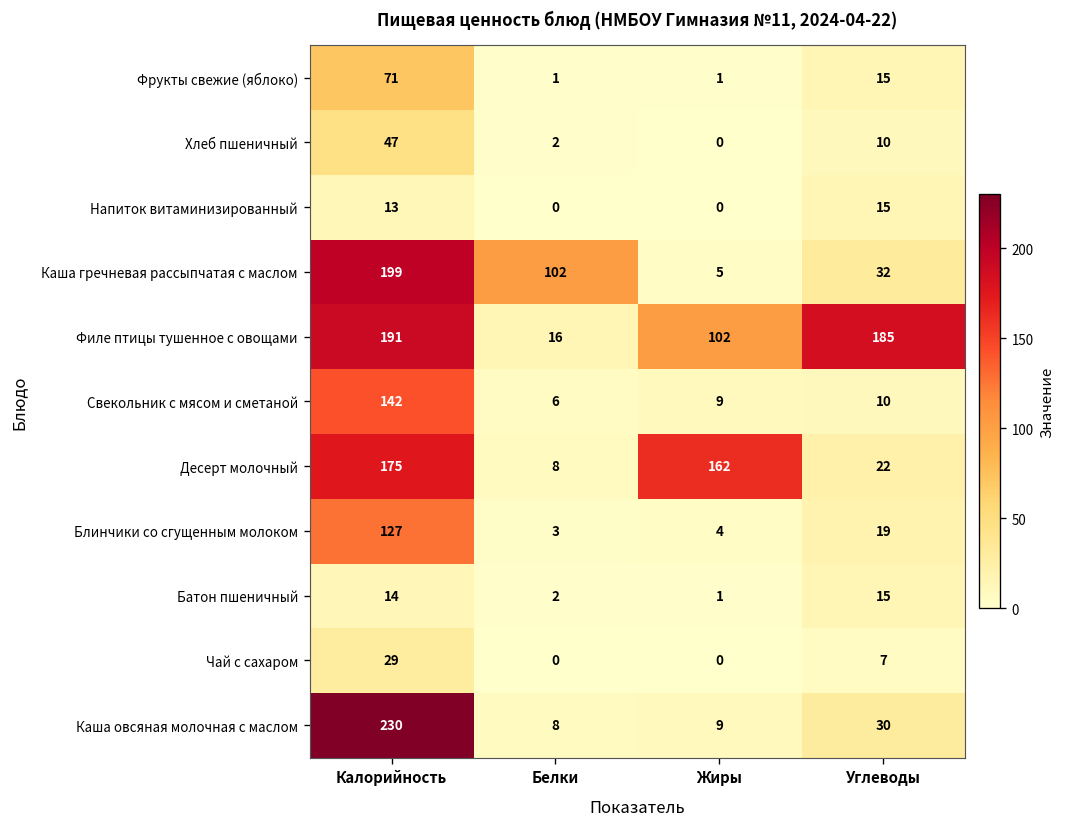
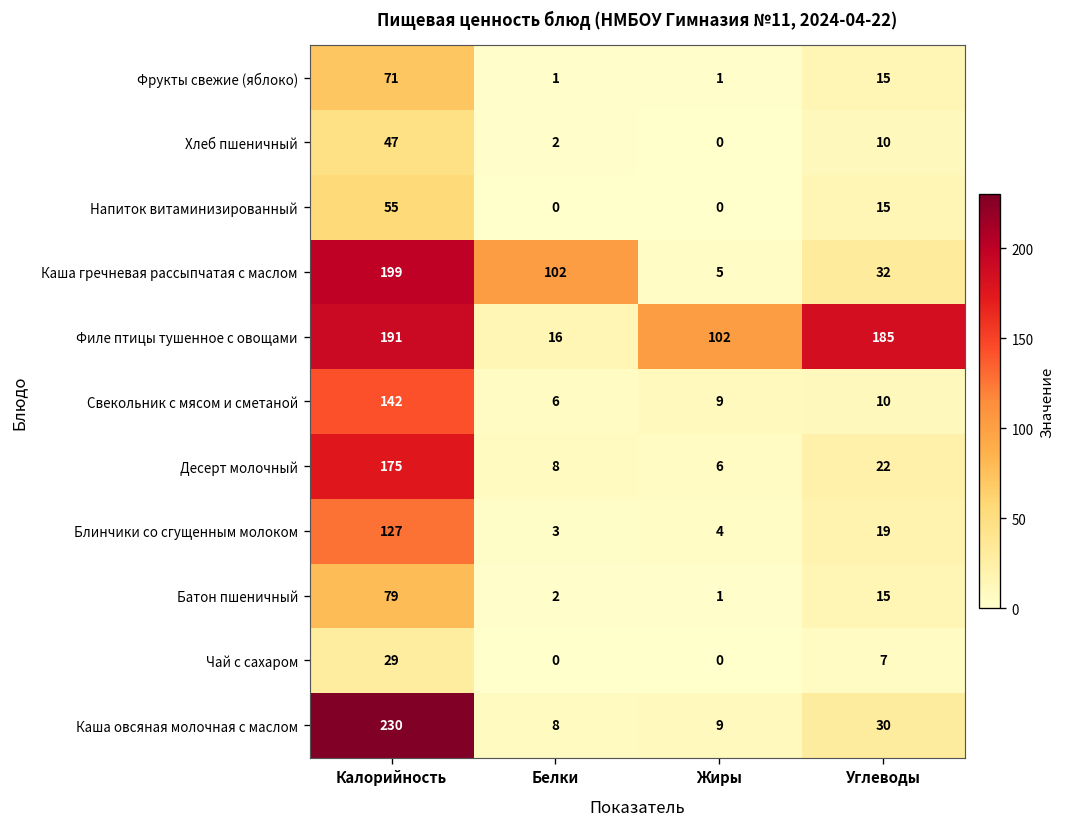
  {
    "Фрукты свежие (яблоко)": {
      "Калорийность": 71,
      "Белки": 1,
      "Жиры": 1,
      "Углеводы": 15
    },
    "Хлеб пшеничный": {
      "Калорийность": 47,
      "Белки": 2,
      "Жиры": 0,
      "Углеводы": 10
    },
    "Напиток витаминизированный": {
-     "Калорийность": 13,
+     "Калорийность": 55,
      "Белки": 0,
      "Жиры": 0,
      "Углеводы": 15
    },
    "Каша гречневая рассыпчатая с маслом": {
      "Калорийность": 199,
      "Белки": 102,
      "Жиры": 5,
      "Углеводы": 32
    },
    "Филе птицы тушенное с овощами": {
      "Калорийность": 191,
      "Белки": 16,
      "Жиры": 102,
      "Углеводы": 185
    },
    "Свекольник с мясом и сметаной": {
      "Калорийность": 142,
      "Белки": 6,
      "Жиры": 9,
      "Углеводы": 10
    },
    "Десерт молочный": {
      "Калорийность": 175,
      "Белки": 8,
-     "Жиры": 162,
+     "Жиры": 6,
      "Углеводы": 22
    },
    "Блинчики со сгущенным молоком": {
      "Калорийность": 127,
      "Белки": 3,
      "Жиры": 4,
      "Углеводы": 19
    },
    "Батон пшеничный": {
-     "Калорийность": 14,
+     "Калорийность": 79,
      "Белки": 2,
      "Жиры": 1,
      "Углеводы": 15
    },
    "Чай с сахаром": {
      "Калорийность": 29,
      "Белки": 0,
      "Жиры": 0,
      "Углеводы": 7
    },
    "Каша овсяная молочная с маслом": {
      "Калорийность": 230,
      "Белки": 8,
      "Жиры": 9,
      "Углеводы": 30
    }
  }
